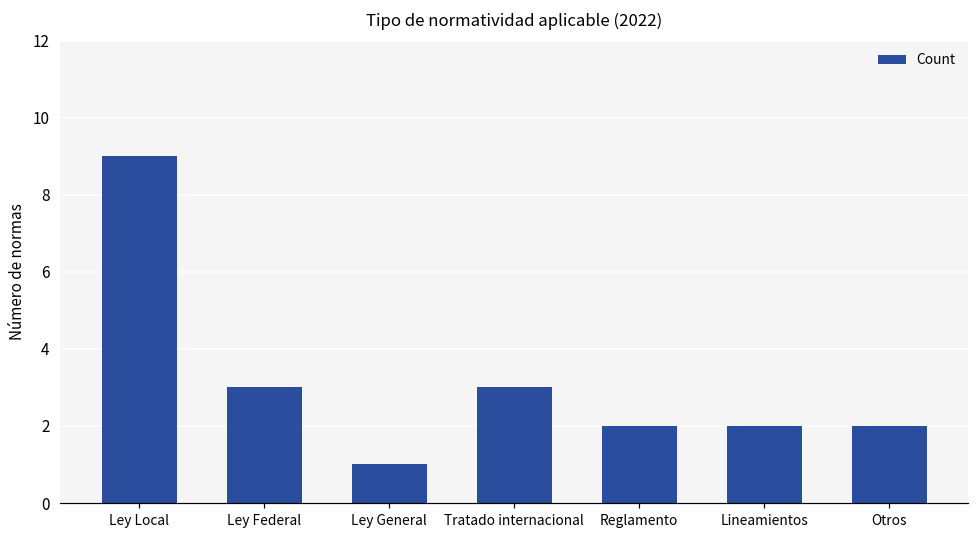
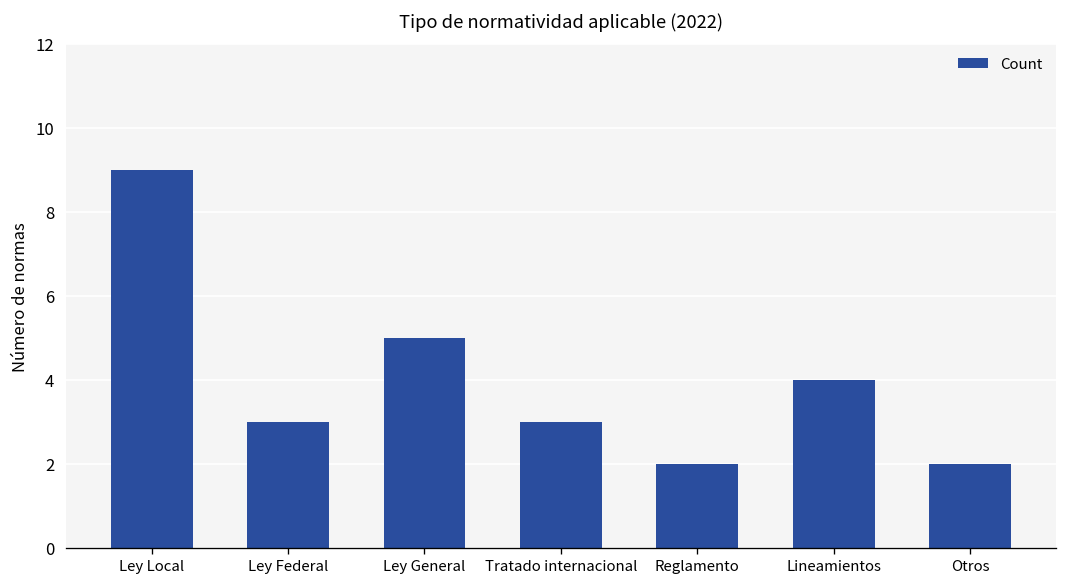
  {
    "Ley Local": 9,
    "Ley Federal": 3,
-   "Ley General": 1,
+   "Ley General": 5,
    "Tratado internacional": 3,
    "Reglamento": 2,
-   "Lineamientos": 2,
+   "Lineamientos": 4,
    "Otros": 2
  }
